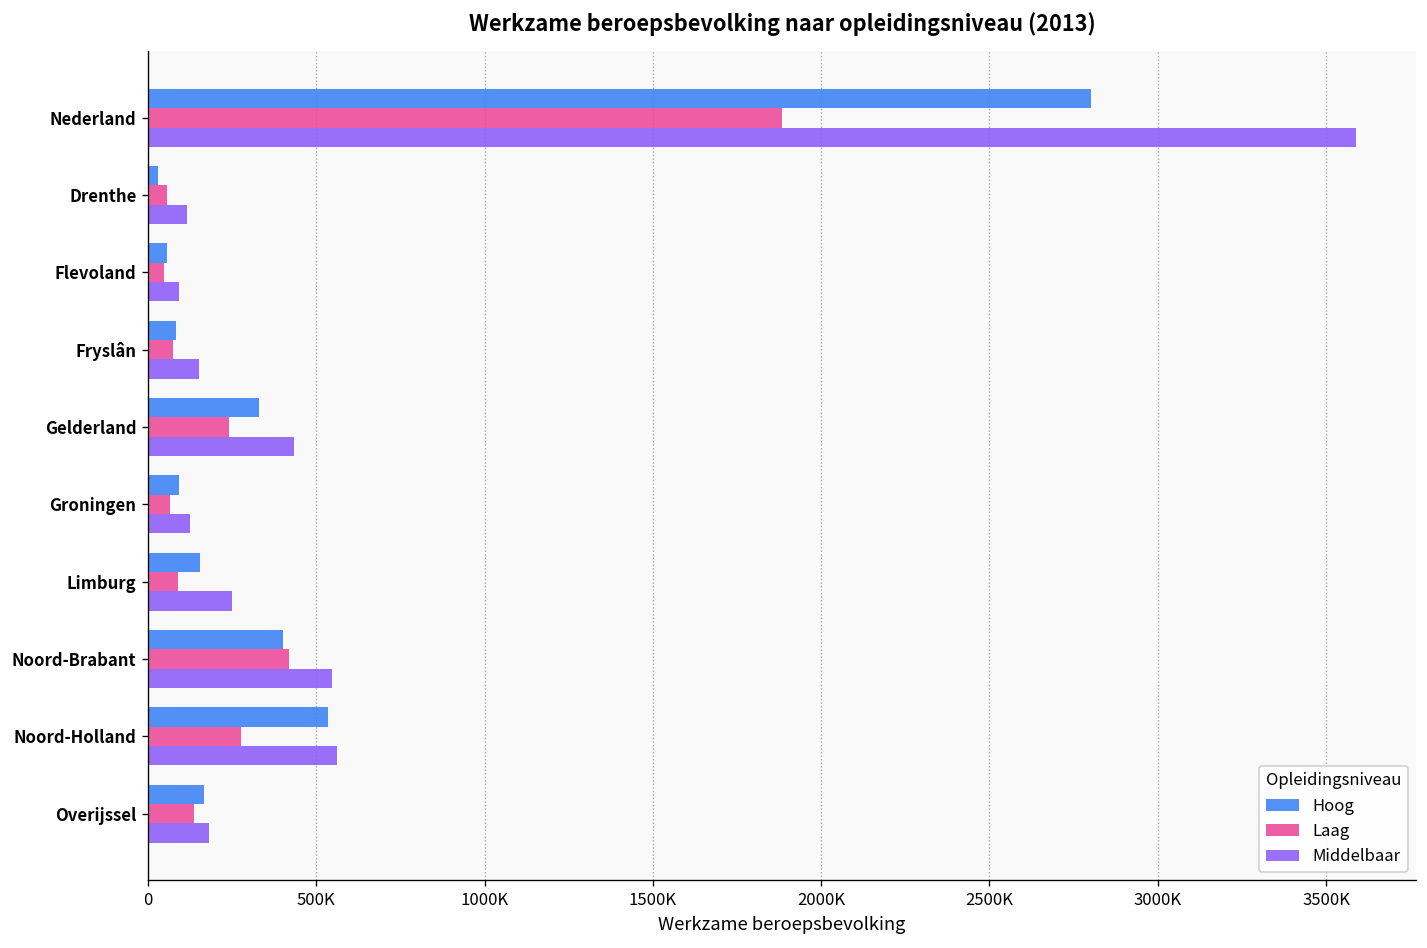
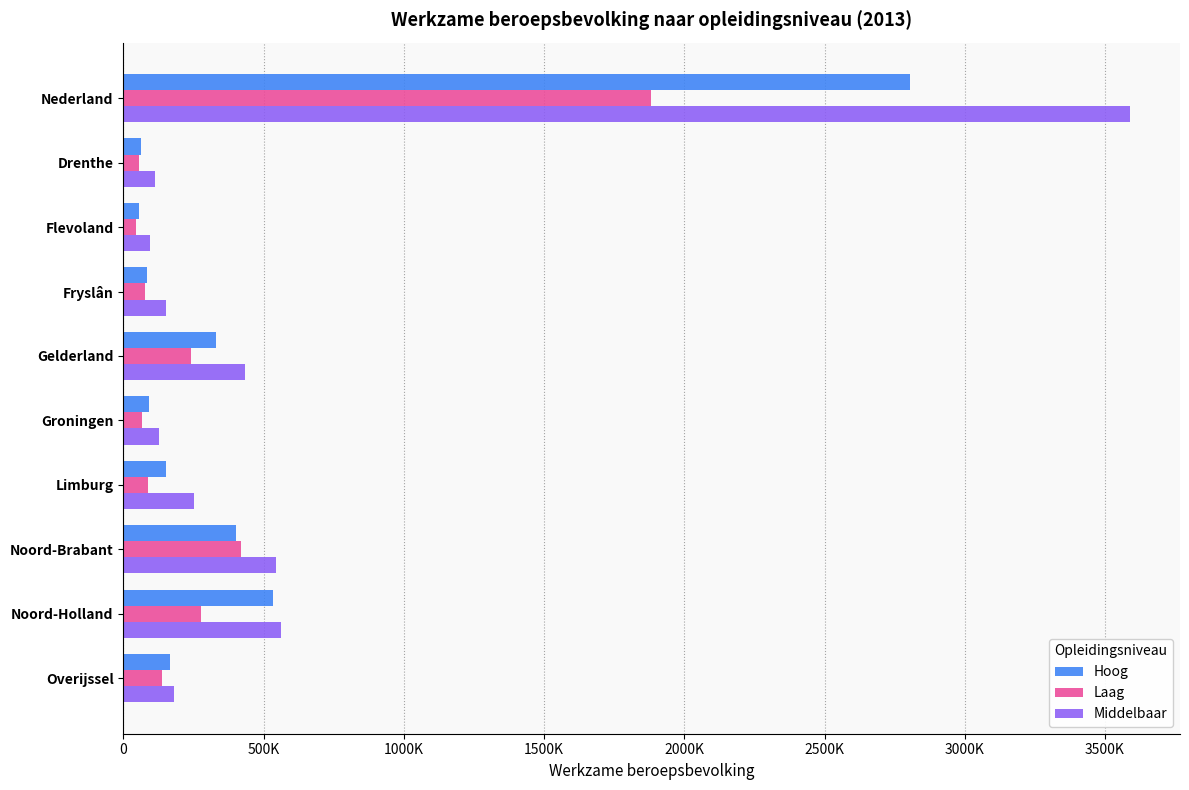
  {
    "Hoog": {
      "Nederland": 2800000,
-     "Drenthe": 30000,
+     "Drenthe": 60000,
      "Flevoland": 60000,
      "Fryslân": 80000,
      "Gelderland": 330000,
      "Groningen": 90000,
      "Limburg": 150000,
      "Noord-Brabant": 400000,
      "Noord-Holland": 530000,
      "Overijssel": 170000
    },
    "Laag": {
      "Nederland": 1880000,
      "Drenthe": 60000,
      "Flevoland": 50000,
      "Fryslân": 80000,
      "Gelderland": 240000,
      "Groningen": 70000,
      "Limburg": 90000,
      "Noord-Brabant": 420000,
      "Noord-Holland": 280000,
      "Overijssel": 140000
    },
    "Middelbaar": {
      "Nederland": 3590000,
      "Drenthe": 110000,
      "Flevoland": 90000,
      "Fryslân": 150000,
      "Gelderland": 430000,
      "Groningen": 130000,
      "Limburg": 250000,
      "Noord-Brabant": 550000,
      "Noord-Holland": 560000,
      "Overijssel": 180000
    }
  }
